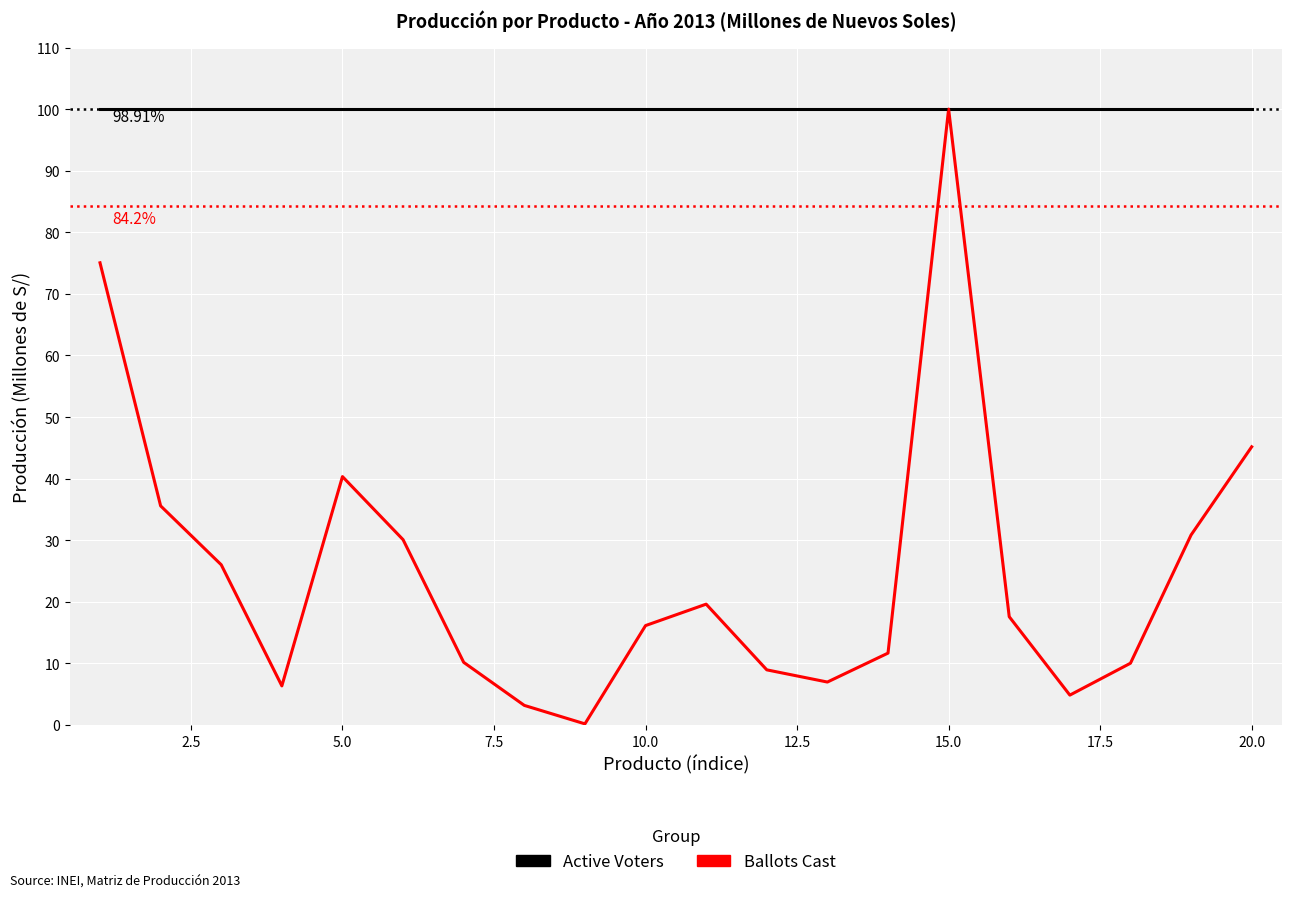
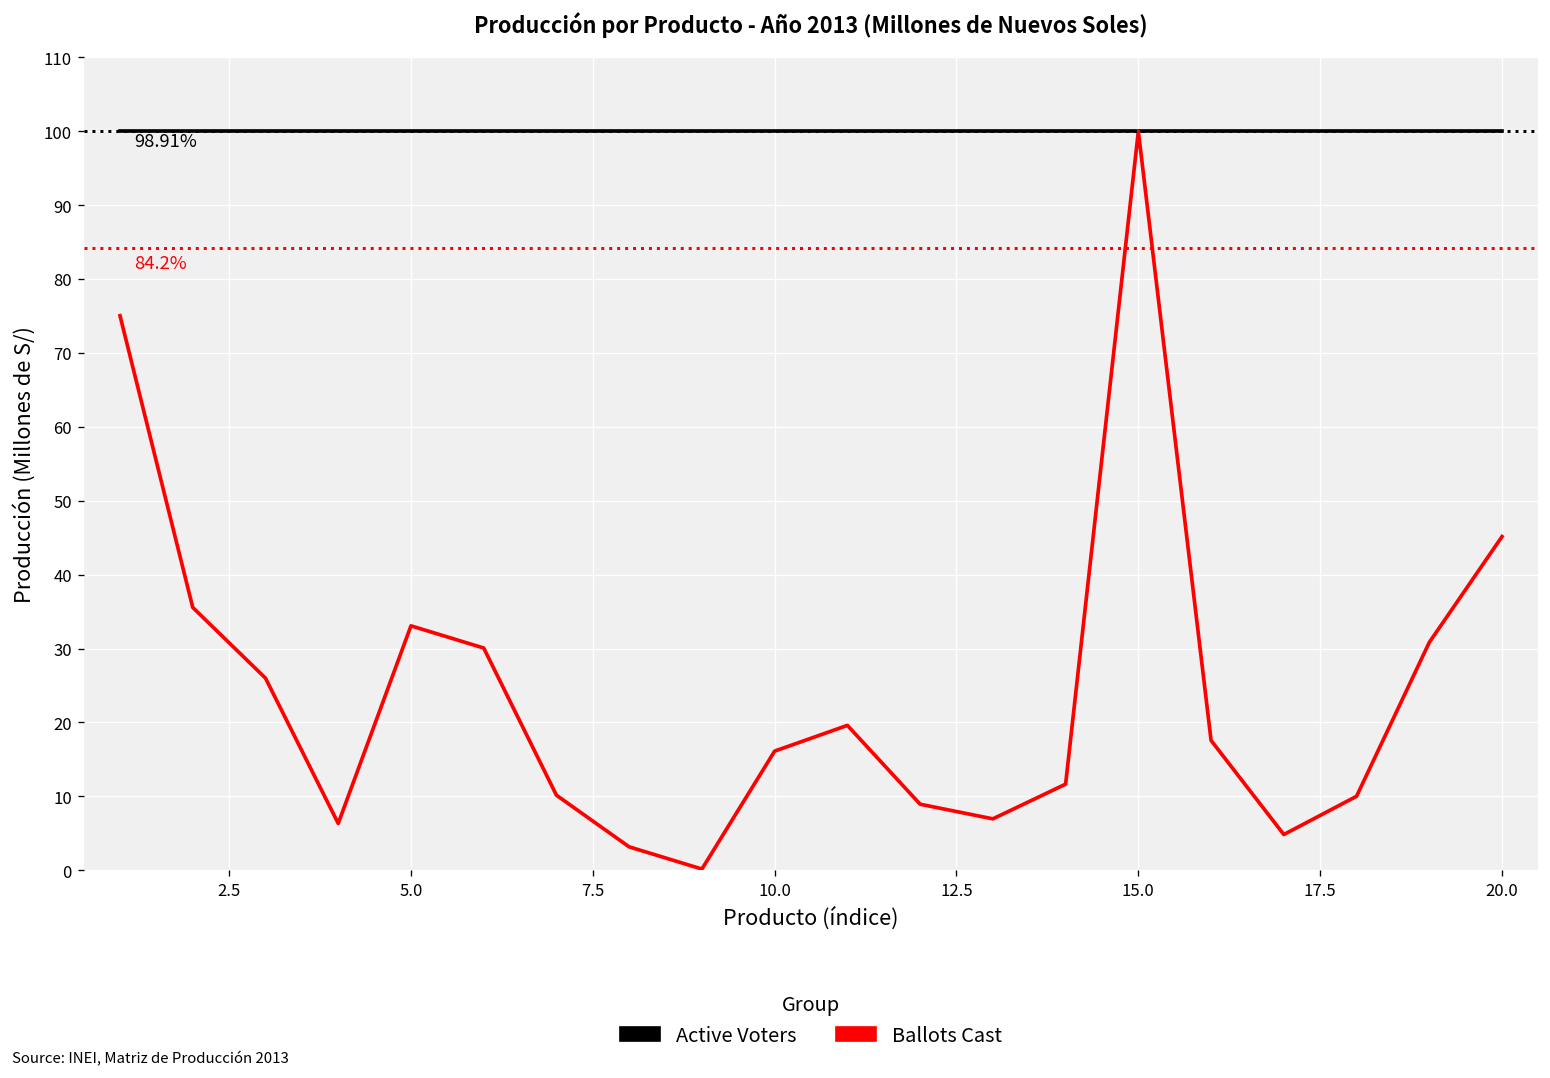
  {
    "Active Voters": {
      "5.0": 100,
      "10.0": 100,
      "20.0": 100
    },
    "Ballots Cast": {
-     "5.0": 40,
+     "5.0": 33,
      "10.0": 16,
      "20.0": 45
    }
  }
